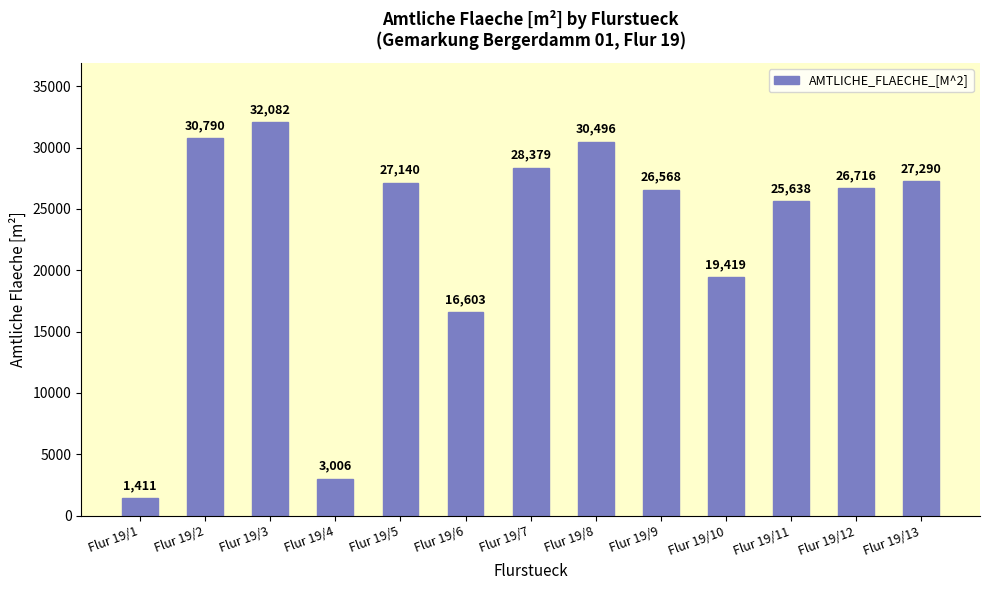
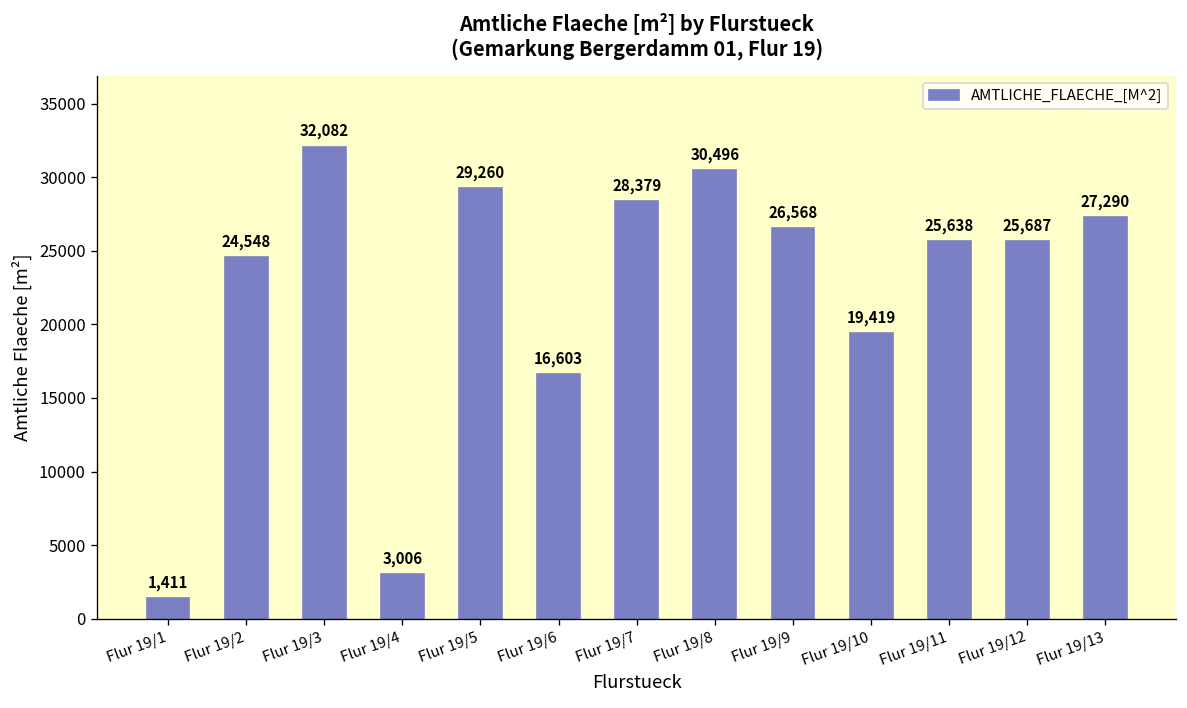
  {
    "Flur 19/1": "1,411",
-   "Flur 19/2": "30,790",
+   "Flur 19/2": "24,548",
    "Flur 19/3": "32,082",
    "Flur 19/4": "3,006",
-   "Flur 19/5": "27,140",
+   "Flur 19/5": "29,260",
    "Flur 19/6": "16,603",
    "Flur 19/7": "28,379",
    "Flur 19/8": "30,496",
    "Flur 19/9": "26,568",
    "Flur 19/10": "19,419",
    "Flur 19/11": "25,638",
-   "Flur 19/12": "26,716",
+   "Flur 19/12": "25,687",
    "Flur 19/13": "27,290"
  }
